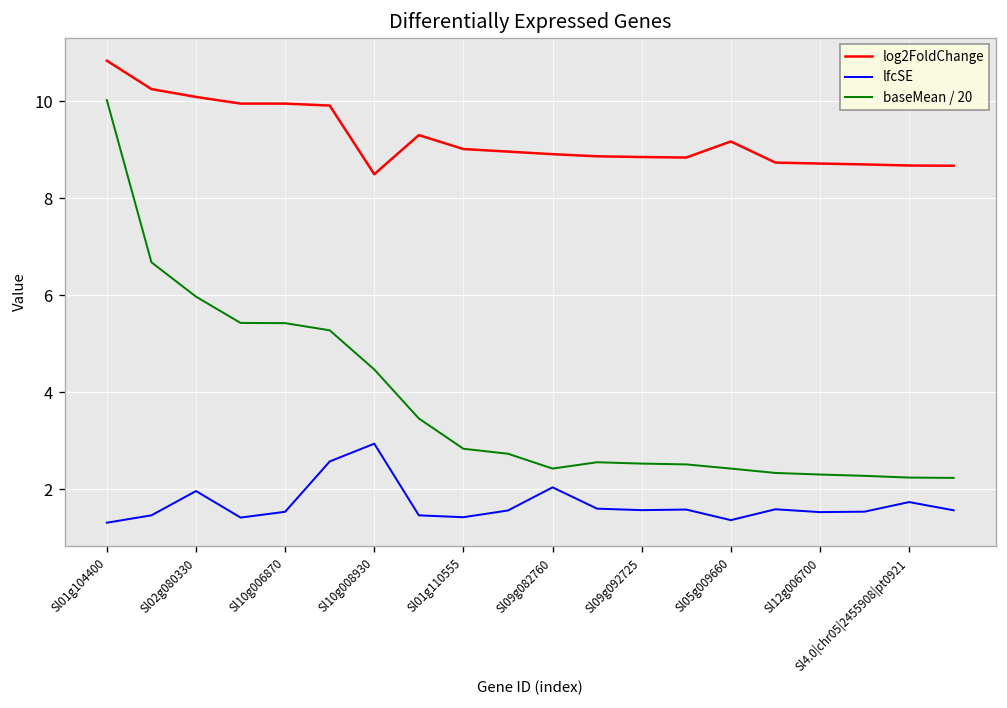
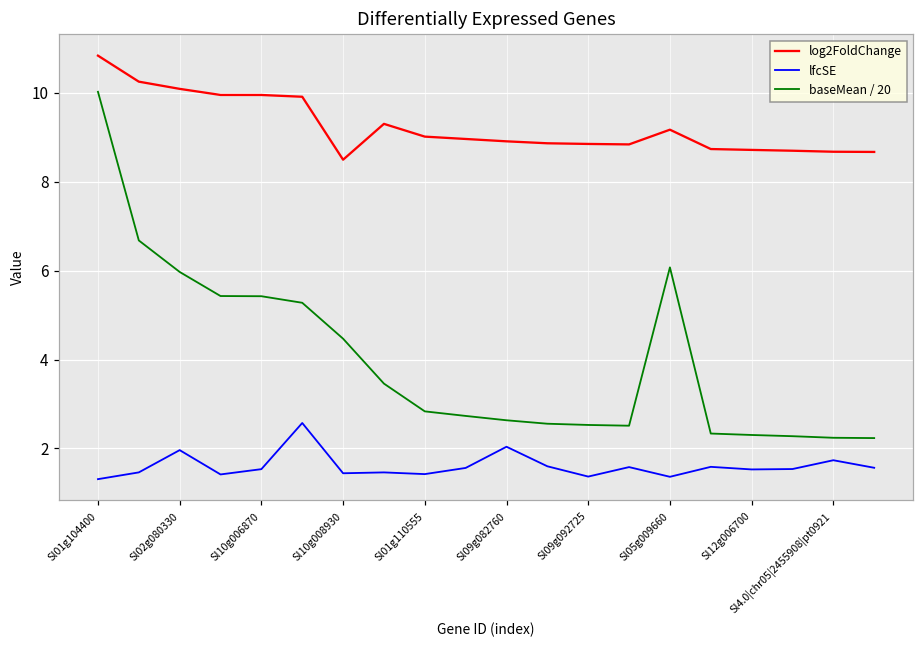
  {
    "log2FoldChange": {
      "Sl01g104400": 10.8,
      "Sl02g080330": 10.1,
      "Sl10g006870": 10.0,
      "Sl10g008930": 8.5,
      "Sl01g110555": 9.0,
      "Sl09g082760": 8.9,
      "Sl09g092725": 8.9,
      "Sl05g009660": 9.2,
      "Sl12g006700": 8.7,
      "Sl4.0|chr05|2455908|pt0921": 8.7
    },
    "lfcSE": {
      "Sl01g104400": 1.3,
      "Sl02g080330": 2.0,
      "Sl10g006870": 1.5,
-     "Sl10g008930": 2.9,
+     "Sl10g008930": 1.4,
      "Sl01g110555": 1.4,
      "Sl09g082760": 2.0,
-     "Sl09g092725": 1.6,
+     "Sl09g092725": 1.4,
      "Sl05g009660": 1.4,
      "Sl12g006700": 1.5,
      "Sl4.0|chr05|2455908|pt0921": 1.7
    },
    "baseMean / 20": {
      "Sl01g104400": 10.0,
      "Sl02g080330": 6.0,
      "Sl10g006870": 5.4,
      "Sl10g008930": 4.5,
      "Sl01g110555": 2.8,
-     "Sl09g082760": 2.4,
+     "Sl09g082760": 2.6,
      "Sl09g092725": 2.5,
-     "Sl05g009660": 2.4,
+     "Sl05g009660": 6.1,
      "Sl12g006700": 2.3,
      "Sl4.0|chr05|2455908|pt0921": 2.2
    }
  }
